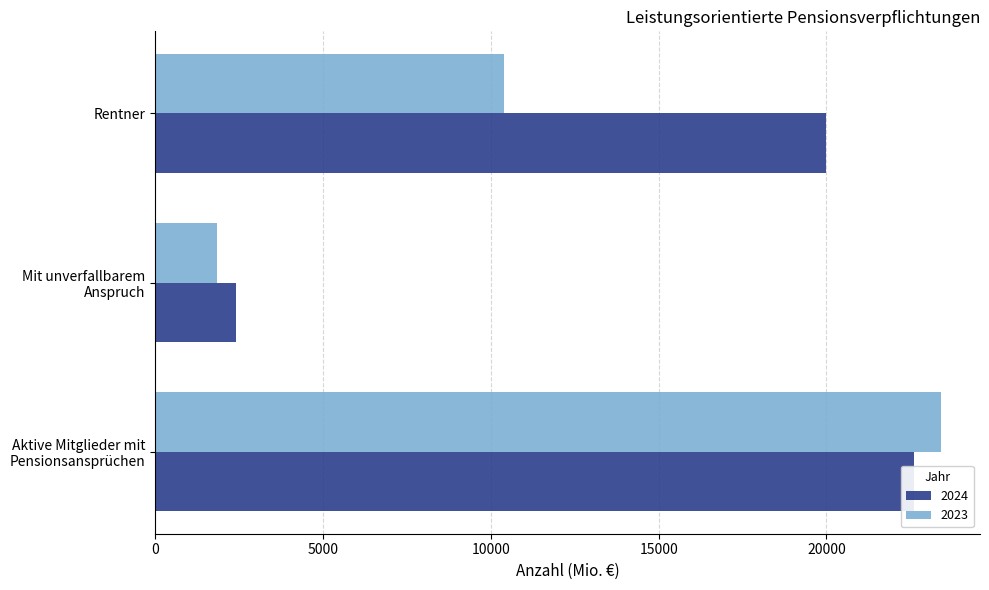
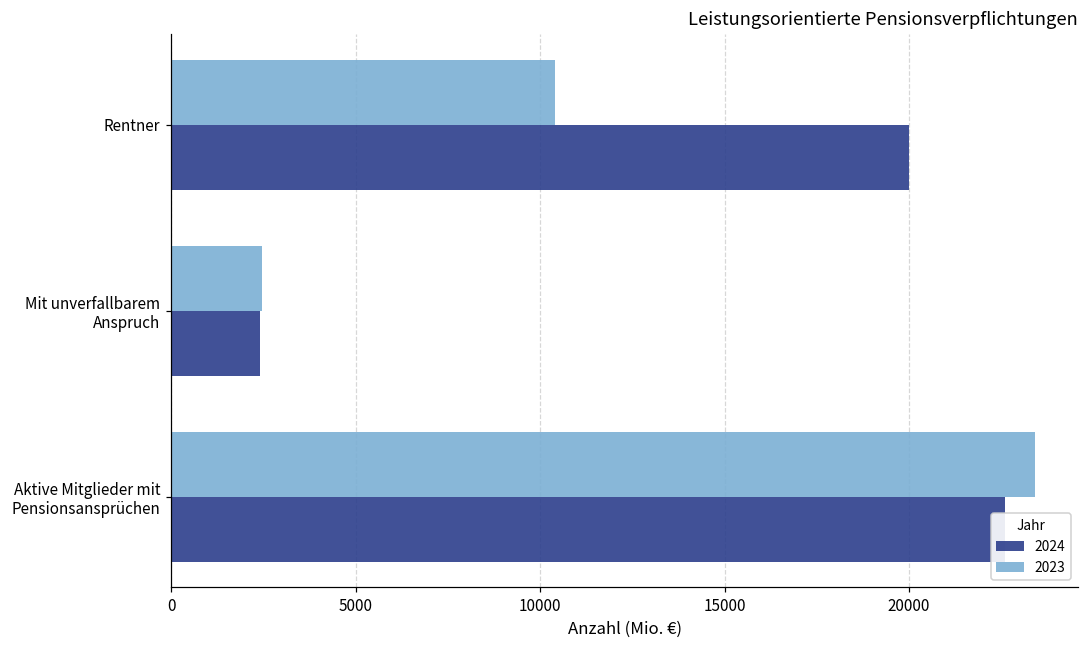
  {
    "2024": {
      "Rentner": 20000,
      "Mit unverfallbarem Anspruch": 2400
    },
    "2023": {
      "Rentner": 10400,
-     "Mit unverfallbarem Anspruch": 1800,
+     "Mit unverfallbarem Anspruch": 2500,
      "Aktive Mitglieder mit Pensionsansprüchen": 23400
    }
  }
